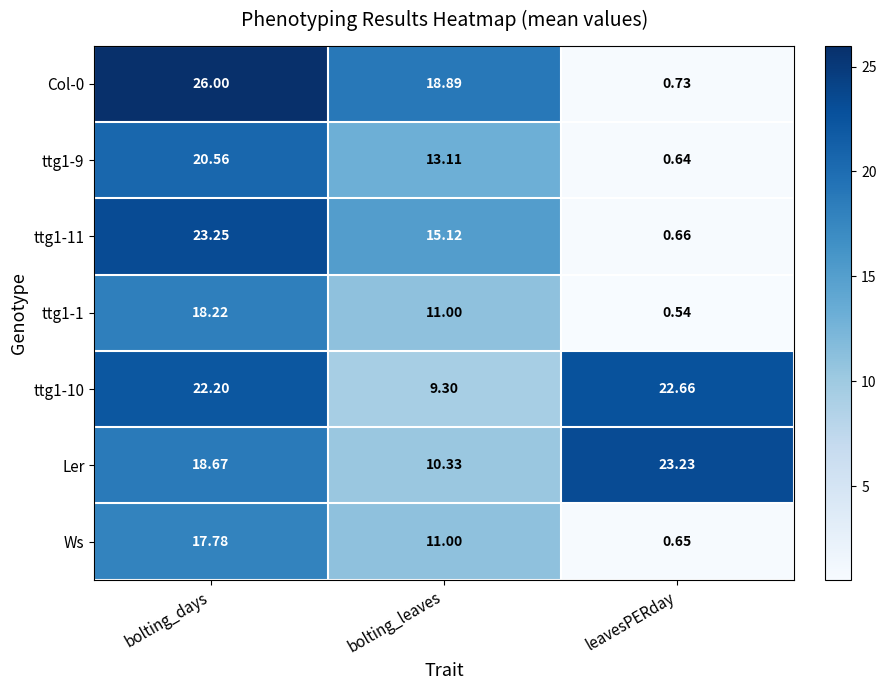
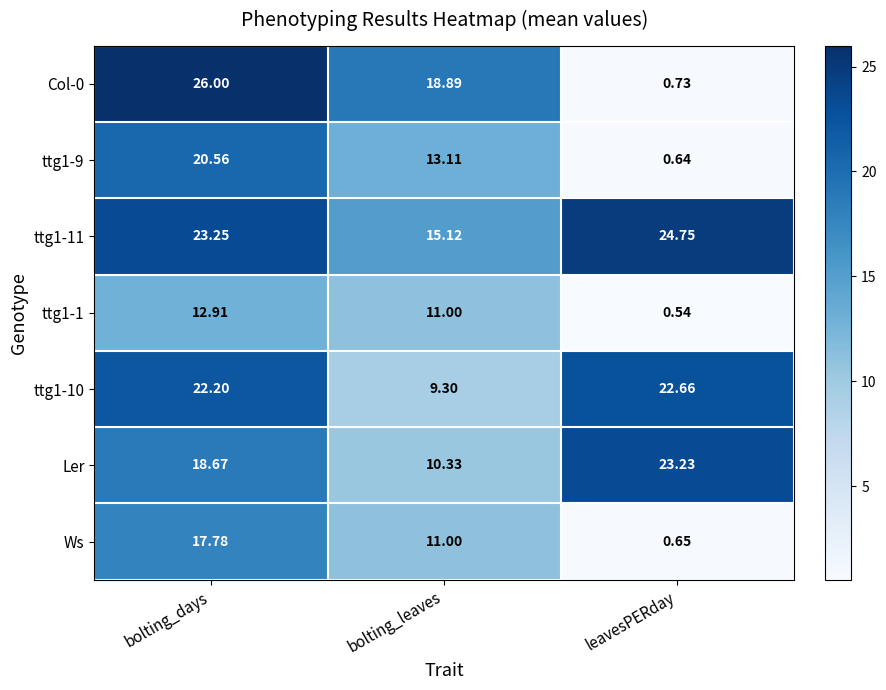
  {
    "Col-0": {
      "bolting_days": 26.00,
      "bolting_leaves": 18.89,
      "leavesPERday": 0.73
    },
    "ttg1-9": {
      "bolting_days": 20.56,
      "bolting_leaves": 13.11,
      "leavesPERday": 0.64
    },
    "ttg1-11": {
      "bolting_days": 23.25,
      "bolting_leaves": 15.12,
-     "leavesPERday": 0.66
+     "leavesPERday": 24.75
    },
    "ttg1-1": {
-     "bolting_days": 18.22,
+     "bolting_days": 12.91,
      "bolting_leaves": 11.00,
      "leavesPERday": 0.54
    },
    "ttg1-10": {
      "bolting_days": 22.20,
      "bolting_leaves": 9.30,
      "leavesPERday": 22.66
    },
    "Ler": {
      "bolting_days": 18.67,
      "bolting_leaves": 10.33,
      "leavesPERday": 23.23
    },
    "Ws": {
      "bolting_days": 17.78,
      "bolting_leaves": 11.00,
      "leavesPERday": 0.65
    }
  }
